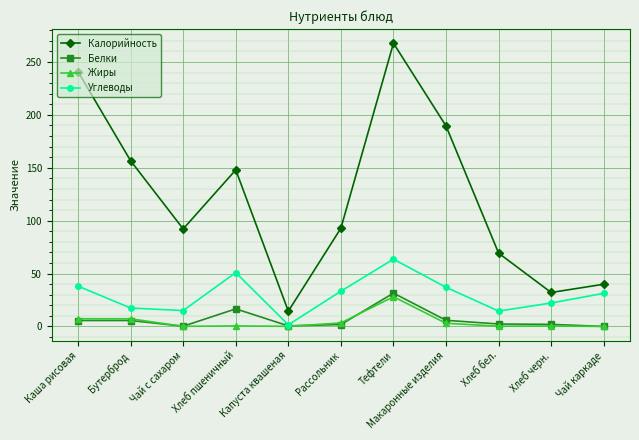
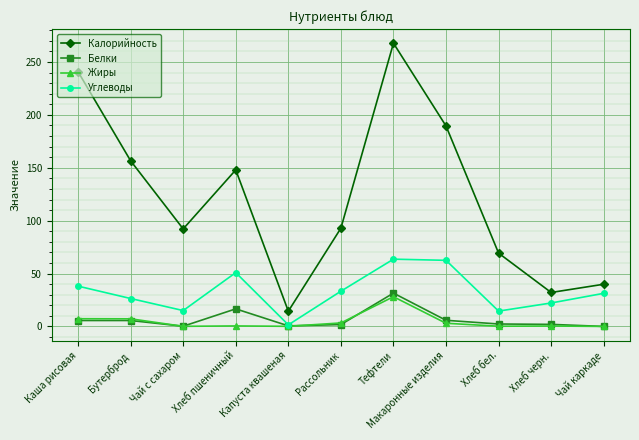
  {
    "Калорийность": {
      "Бутерброд": 157,
      "Чай с сахаром": 92,
      "Хлеб пшеничный": 148,
      "Капуста квашеная": 14,
      "Рассольник": 93,
      "Тефтели": 268,
      "Макаронные изделия": 190,
      "Хлеб бел.": 69,
      "Хлеб черн.": 32,
      "Чай каркаде": 40
    },
    "Белки": {
      "Хлеб пшеничный": 17,
      "Тефтели": 32,
      "Макаронные изделия": 6
    },
    "Жиры": {
      "Хлеб пшеничный": 0,
      "Тефтели": 28,
      "Макаронные изделия": 3
    },
    "Углеводы": {
      "Каша рисовая": 38,
-     "Бутерброд": 17,
+     "Бутерброд": 26,
      "Чай с сахаром": 15,
      "Хлеб пшеничный": 51,
      "Рассольник": 33,
      "Тефтели": 64,
-     "Макаронные изделия": 37,
+     "Макаронные изделия": 63,
      "Хлеб бел.": 15,
      "Хлеб черн.": 22,
      "Чай каркаде": 31
    }
  }
